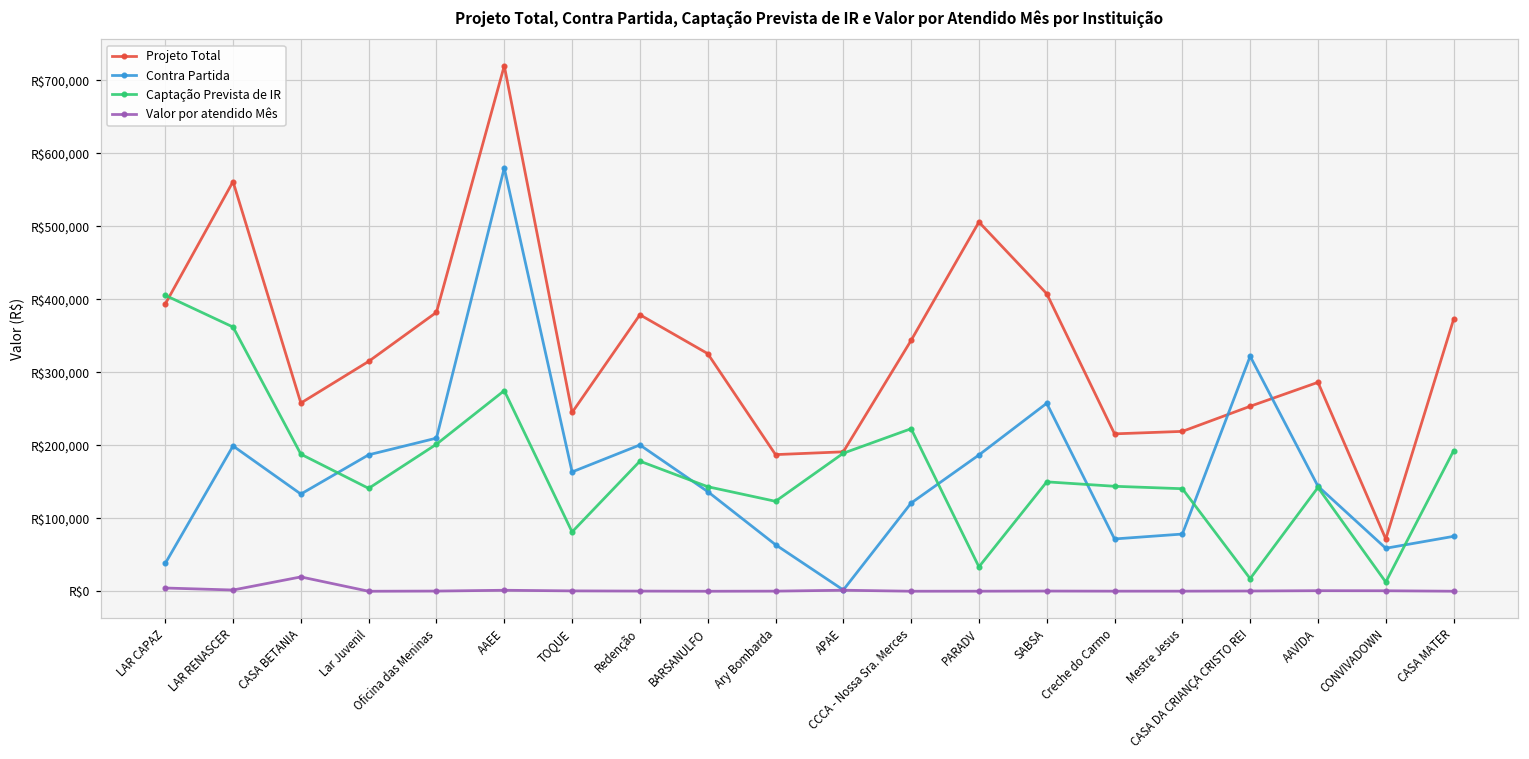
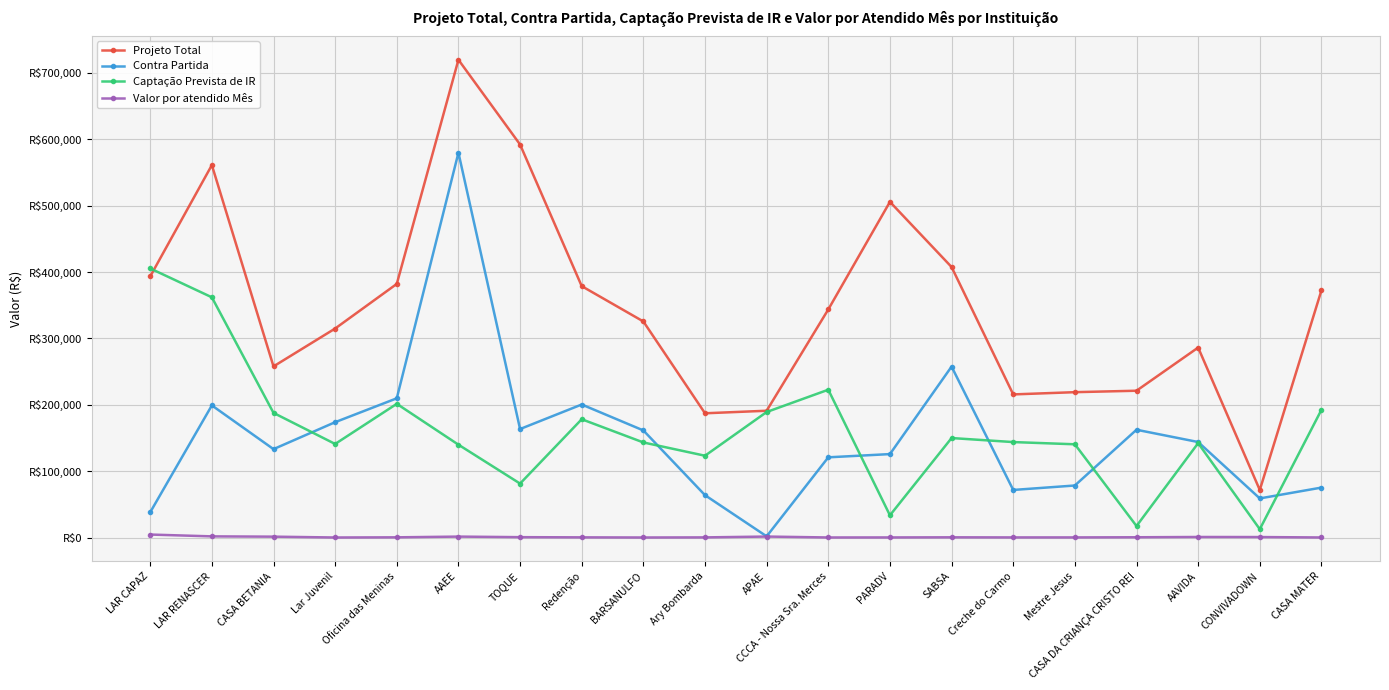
  {
    "Projeto Total": {
      "LAR CAPAZ": "R$390,000",
      "LAR RENASCER": "R$560,000",
      "CASA BETANIA": "R$260,000",
      "Lar Juvenil": "R$310,000",
      "Oficina das Meninas": "R$380,000",
      "AAEE": "R$720,000",
-     "TOQUE": "R$240,000",
+     "TOQUE": "R$590,000",
      "Redenção": "R$380,000",
      "BARSANULFO": "R$330,000",
      "Ary Bombarda": "R$190,000",
      "CCCA - Nossa Sra. Merces": "R$340,000",
      "PARADV": "R$510,000",
      "SABSA": "R$410,000",
      "Creche do Carmo": "R$220,000",
      "Mestre Jesus": "R$220,000",
-     "CASA DA CRIANÇA CRISTO REI": "R$250,000",
+     "CASA DA CRIANÇA CRISTO REI": "R$220,000",
      "AAVIDA": "R$290,000",
      "CONVIVADOWN": "R$70,000",
      "CASA MATER": "R$370,000"
    },
    "Contra Partida": {
      "LAR CAPAZ": "R$40,000",
      "LAR RENASCER": "R$200,000",
      "CASA BETANIA": "R$130,000",
-     "Lar Juvenil": "R$190,000",
+     "Lar Juvenil": "R$170,000",
      "Oficina das Meninas": "R$210,000",
      "AAEE": "R$580,000",
      "TOQUE": "R$160,000",
      "Redenção": "R$200,000",
-     "BARSANULFO": "R$140,000",
+     "BARSANULFO": "R$160,000",
      "Ary Bombarda": "R$60,000",
      "CCCA - Nossa Sra. Merces": "R$120,000",
-     "PARADV": "R$190,000",
+     "PARADV": "R$130,000",
      "SABSA": "R$260,000",
      "Creche do Carmo": "R$70,000",
      "Mestre Jesus": "R$80,000",
-     "CASA DA CRIANÇA CRISTO REI": "R$320,000",
+     "CASA DA CRIANÇA CRISTO REI": "R$160,000",
      "CONVIVADOWN": "R$60,000",
      "CASA MATER": "R$80,000"
    },
    "Captação Prevista de IR": {
      "LAR CAPAZ": "R$410,000",
      "LAR RENASCER": "R$360,000",
      "CASA BETANIA": "R$190,000",
      "Lar Juvenil": "R$140,000",
      "Oficina das Meninas": "R$200,000",
-     "AAEE": "R$270,000",
+     "AAEE": "R$140,000",
      "TOQUE": "R$80,000",
      "Redenção": "R$180,000",
      "BARSANULFO": "R$140,000",
      "Ary Bombarda": "R$120,000",
      "CCCA - Nossa Sra. Merces": "R$220,000",
      "PARADV": "R$30,000",
      "SABSA": "R$150,000",
      "Creche do Carmo": "R$140,000",
      "Mestre Jesus": "R$140,000",
      "CASA DA CRIANÇA CRISTO REI": "R$20,000",
      "CONVIVADOWN": "R$10,000",
      "CASA MATER": "R$190,000"
    },
    "Valor por atendido Mês": {
      "LAR CAPAZ": "R$0",
      "LAR RENASCER": "R$0",
-     "CASA BETANIA": "R$20,000",
+     "CASA BETANIA": "R$0",
      "Lar Juvenil": "R$0",
      "Oficina das Meninas": "R$0",
      "AAEE": "R$0",
      "TOQUE": "R$0",
      "Redenção": "R$0",
      "BARSANULFO": "R$0",
      "Ary Bombarda": "R$0",
      "CCCA - Nossa Sra. Merces": "R$0",
      "PARADV": "R$0",
      "SABSA": "R$0",
      "Creche do Carmo": "R$0",
      "Mestre Jesus": "R$0",
      "CASA DA CRIANÇA CRISTO REI": "R$0",
      "AAVIDA": "R$0",
      "CONVIVADOWN": "R$0",
      "CASA MATER": "R$0"
    }
  }
